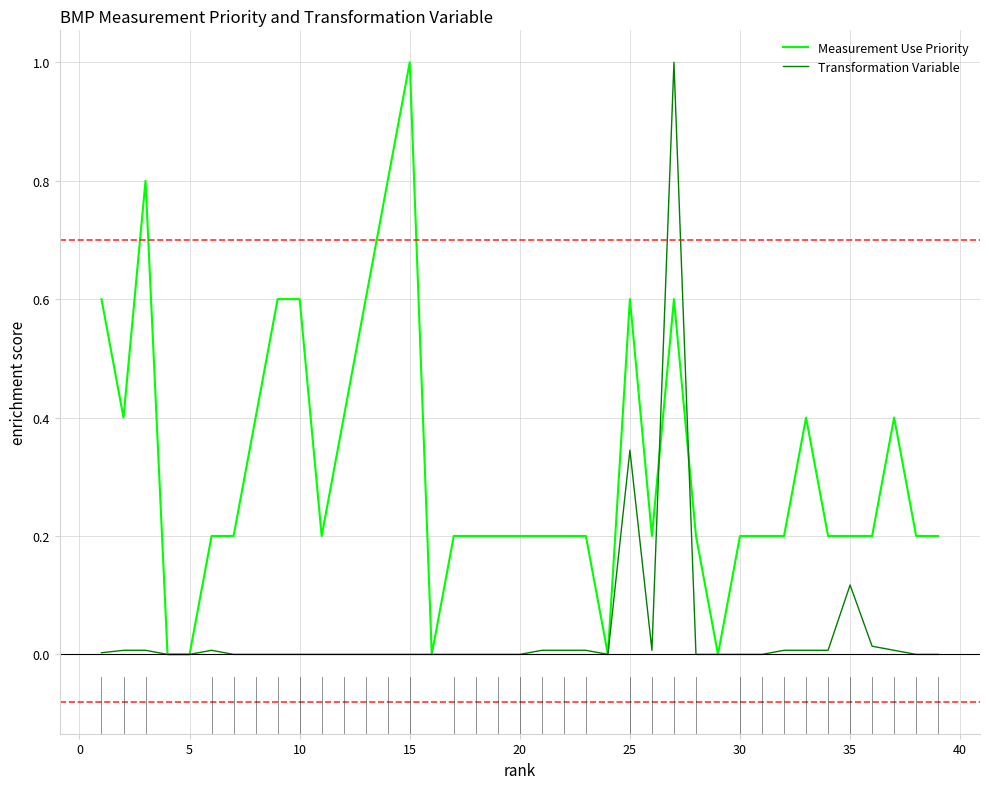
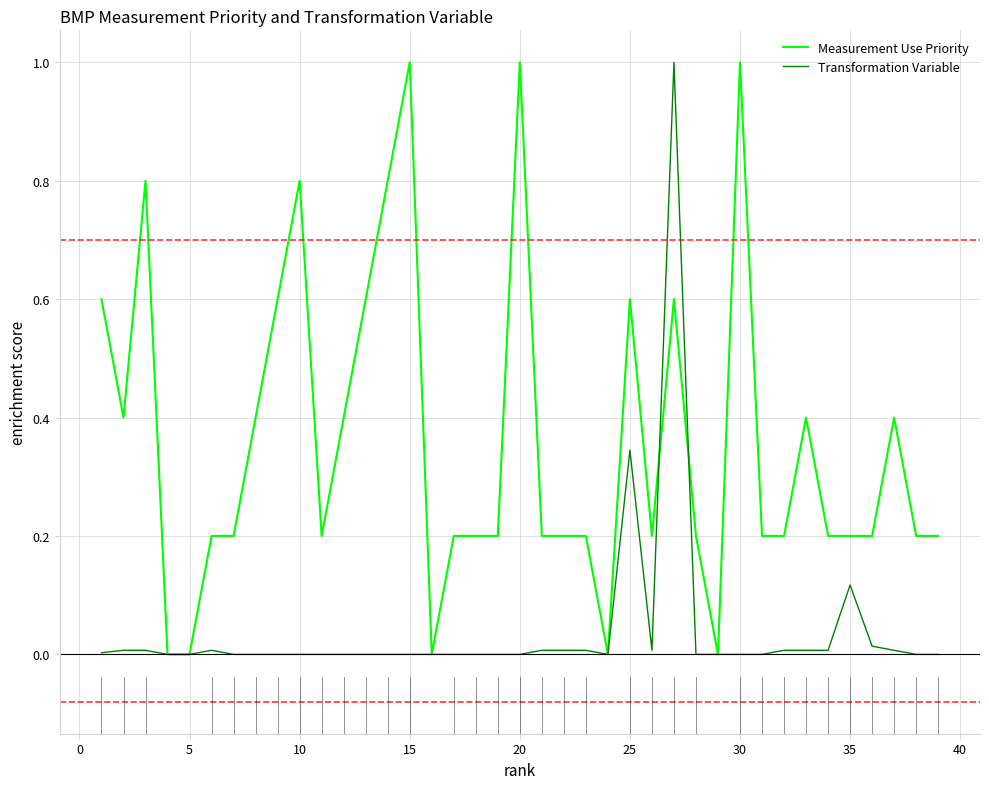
  {
    "Measurement Use Priority": {
-     "10": 0.60,
+     "10": 0.80,
      "15": 1.00,
-     "20": 0.20,
+     "20": 1.00,
      "25": 0.60,
-     "30": 0.20,
+     "30": 1.00,
      "35": 0.20
    },
    "Transformation Variable": {
      "10": 0.00,
      "15": 0.00,
      "20": 0.00,
      "25": 0.34,
      "30": 0.00,
      "35": 0.12
    }
  }
